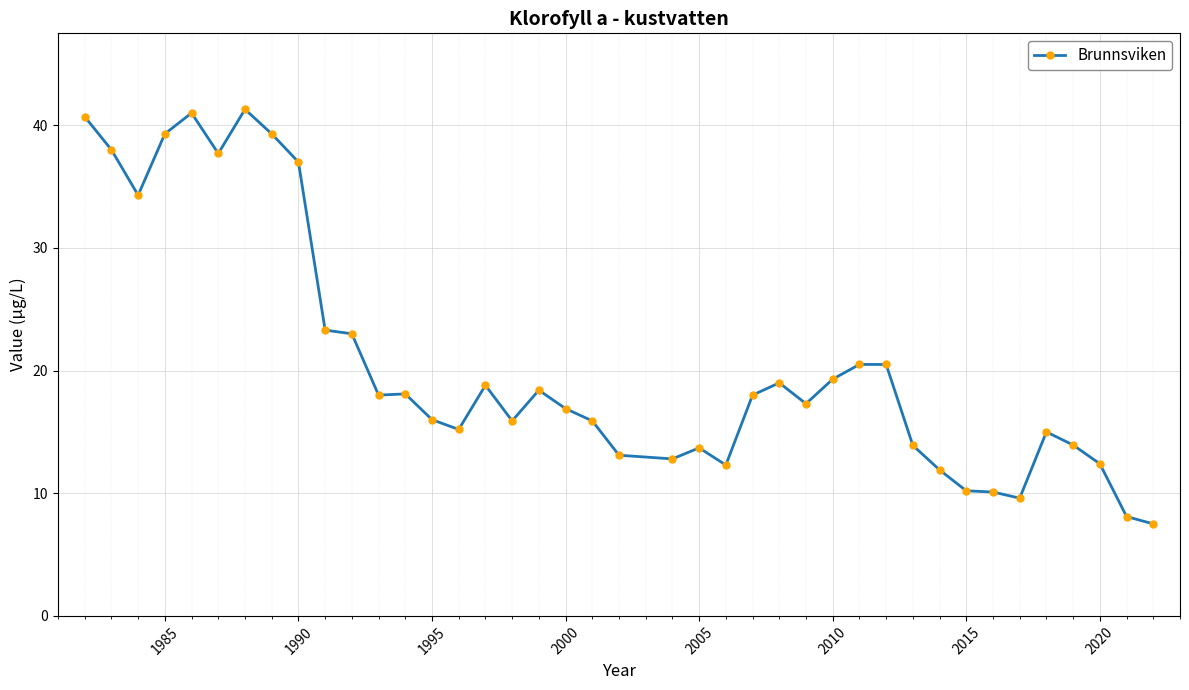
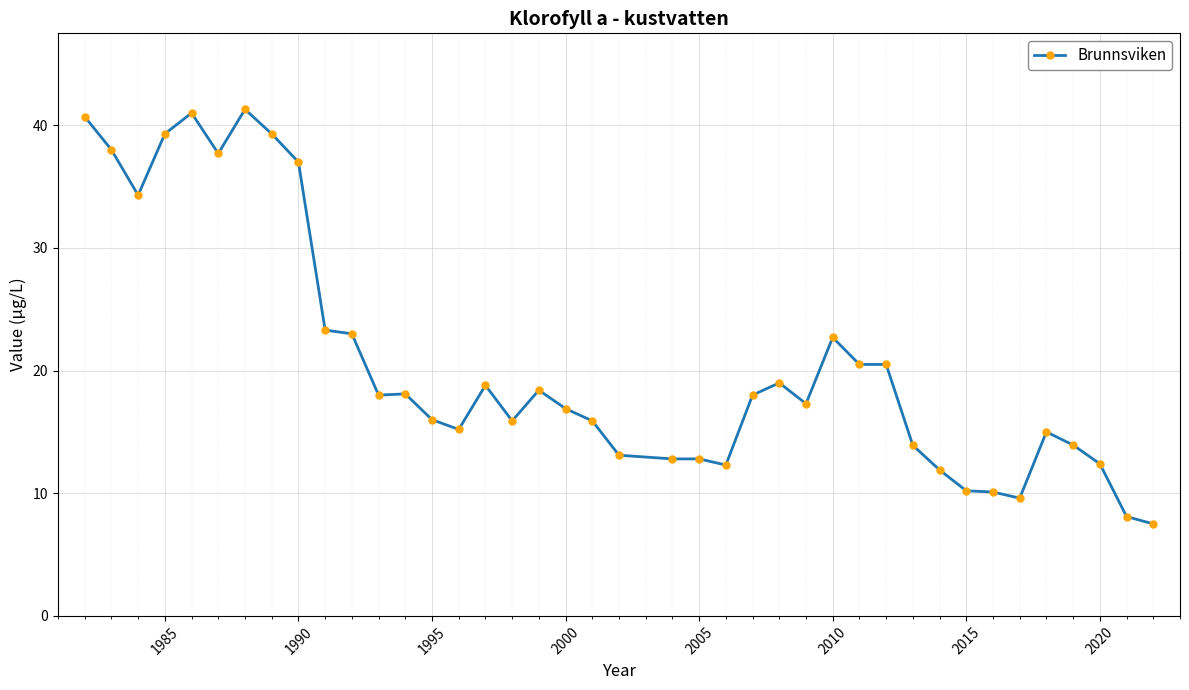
  {
    "1985": 39.3,
    "1990": 37.0,
    "1995": 16.0,
    "2000": 16.9,
-   "2005": 13.7,
-   "2010": 19.3,
+   "2005": 12.8,
+   "2010": 22.7,
    "2015": 10.2,
    "2020": 12.4
  }
